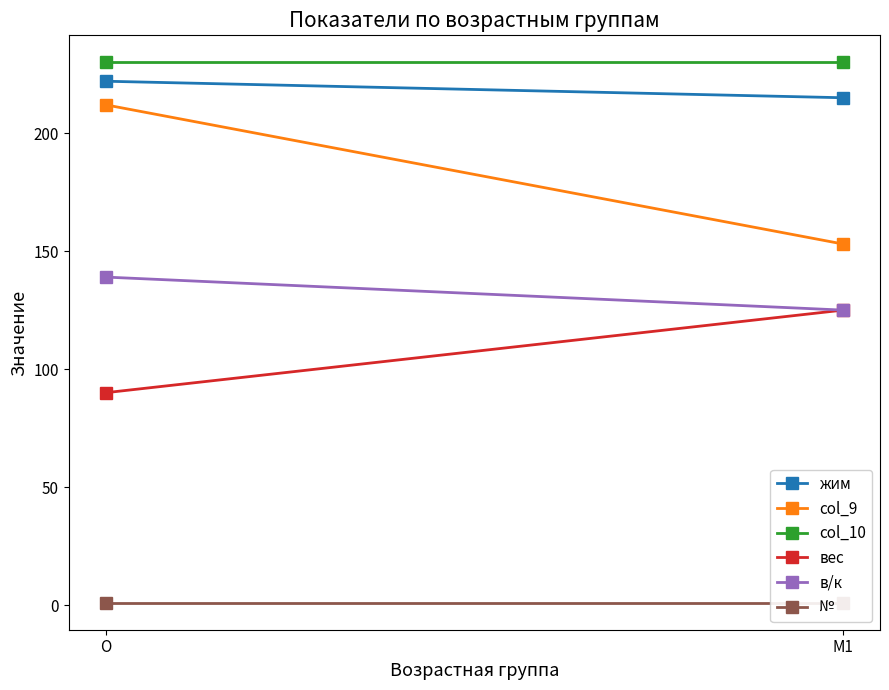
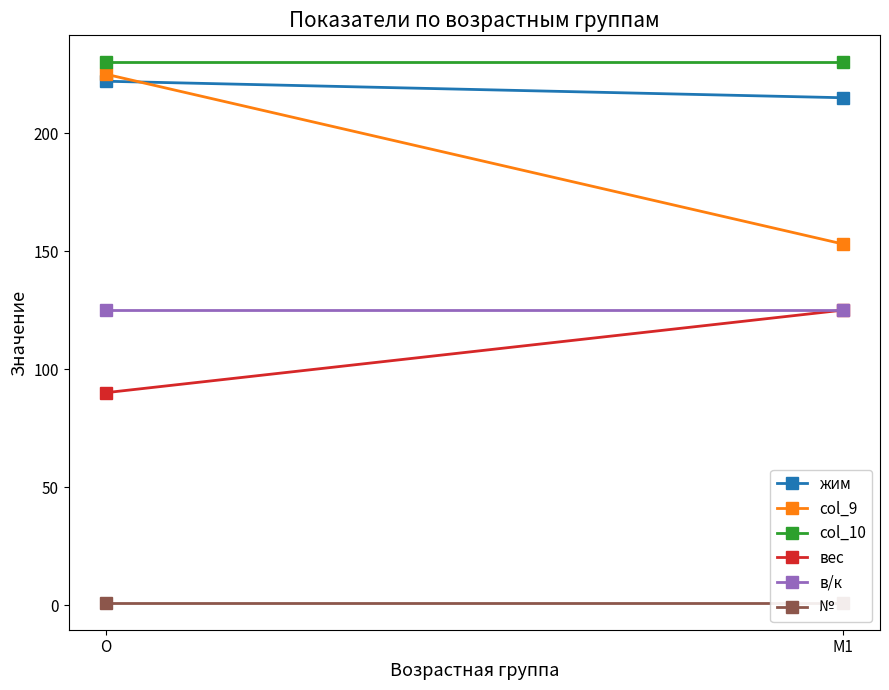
  {
    "жим": {
      "O": 222,
      "M1": 215
    },
    "col_9": {
-     "O": 212,
+     "O": 225,
      "M1": 153
    },
    "col_10": {
      "O": 230,
      "M1": 230
    },
    "вес": {
      "O": 90
    },
    "в/к": {
-     "O": 139
+     "O": 125
    },
    "№": {
      "O": 1
    }
  }
